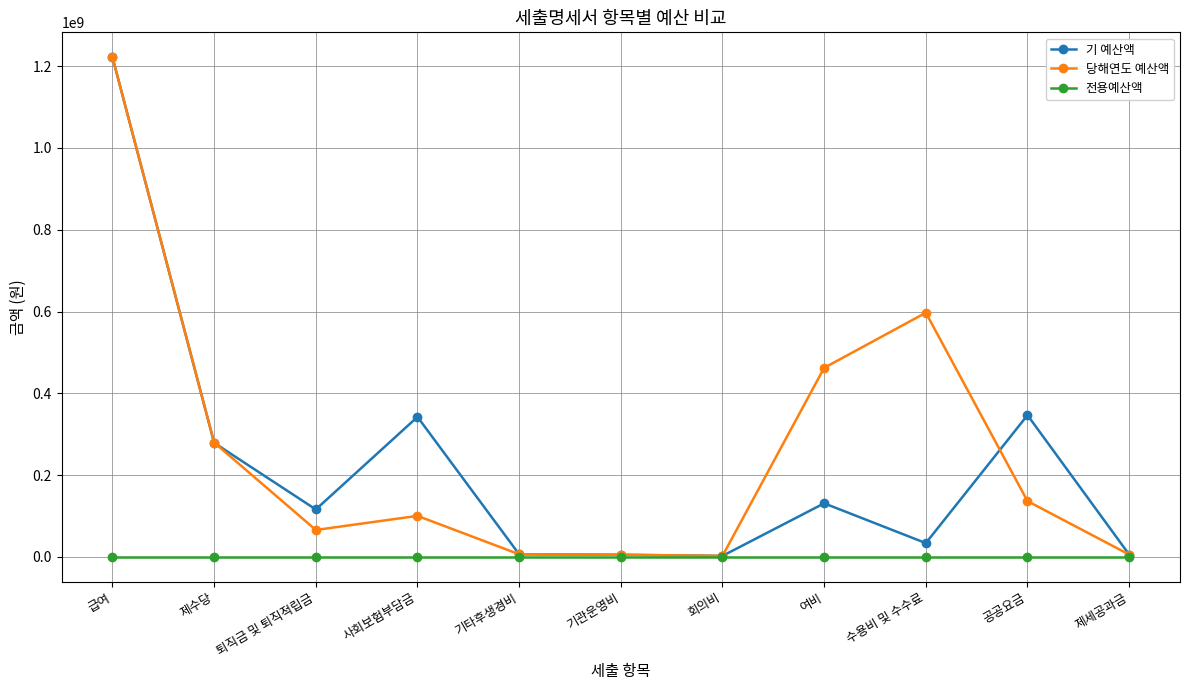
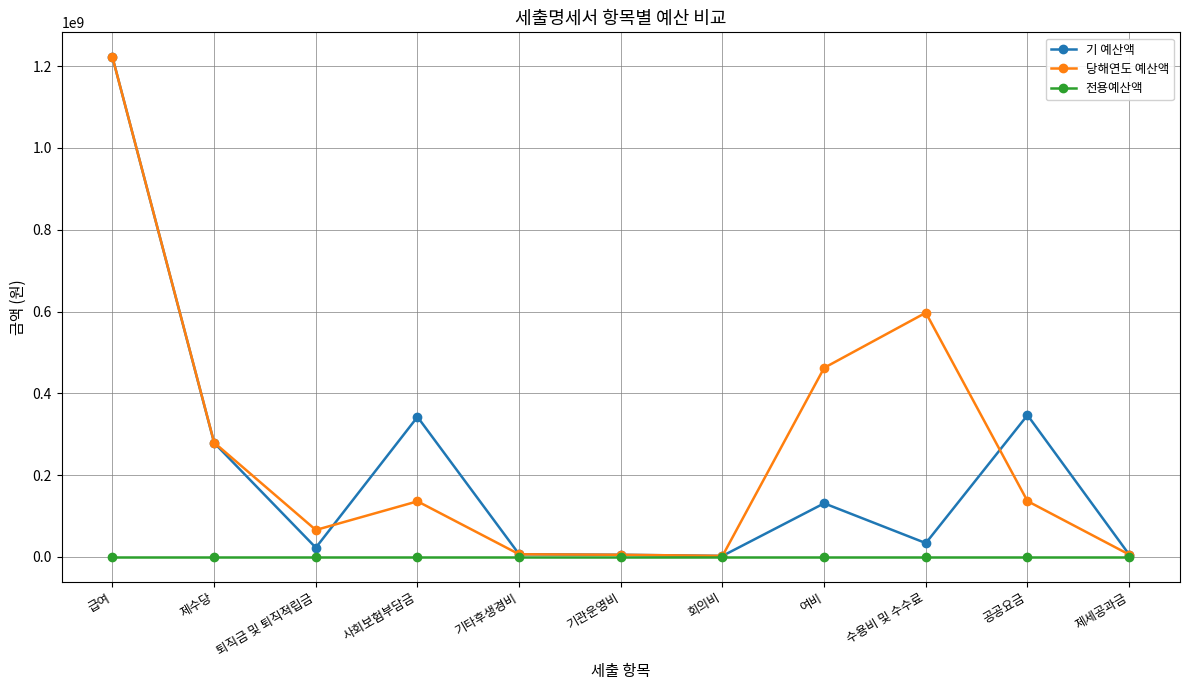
  {
    "기 예산액": {
-     "퇴직금 및 퇴직적립금": 120000000,
+     "퇴직금 및 퇴직적립금": 20000000,
      "사회보험부담금": 340000000,
      "여비": 130000000,
      "수용비 및 수수료": 30000000,
      "공공요금": 350000000
    },
    "당해연도 예산액": {
      "퇴직금 및 퇴직적립금": 70000000,
-     "사회보험부담금": 100000000,
+     "사회보험부담금": 140000000,
      "여비": 460000000,
      "수용비 및 수수료": 600000000,
      "공공요금": 140000000
    },
    "전용예산액": {
      "급여": 0,
      "제수당": 0,
      "퇴직금 및 퇴직적립금": 0,
      "사회보험부담금": 0,
      "기타후생경비": 0,
      "여비": 0,
      "수용비 및 수수료": 0,
      "공공요금": 0
    }
  }
